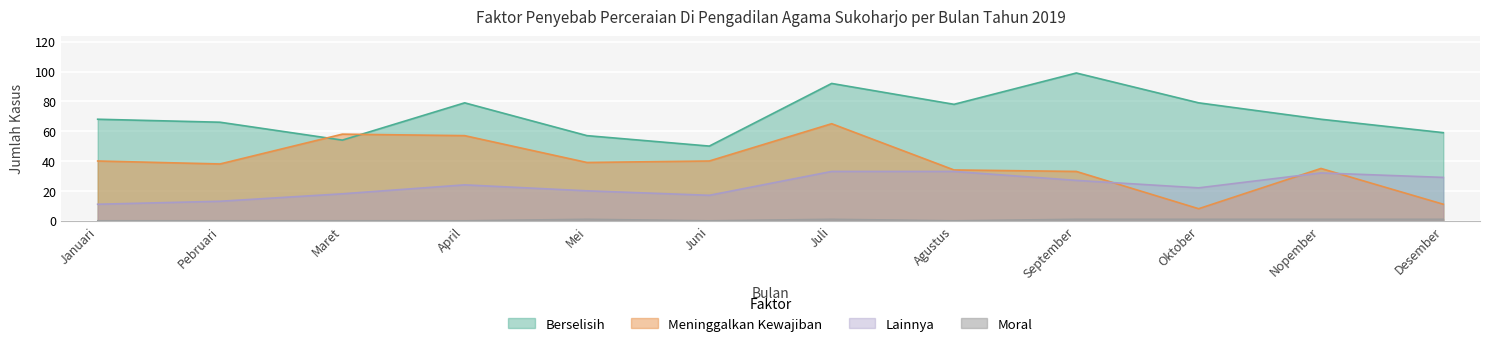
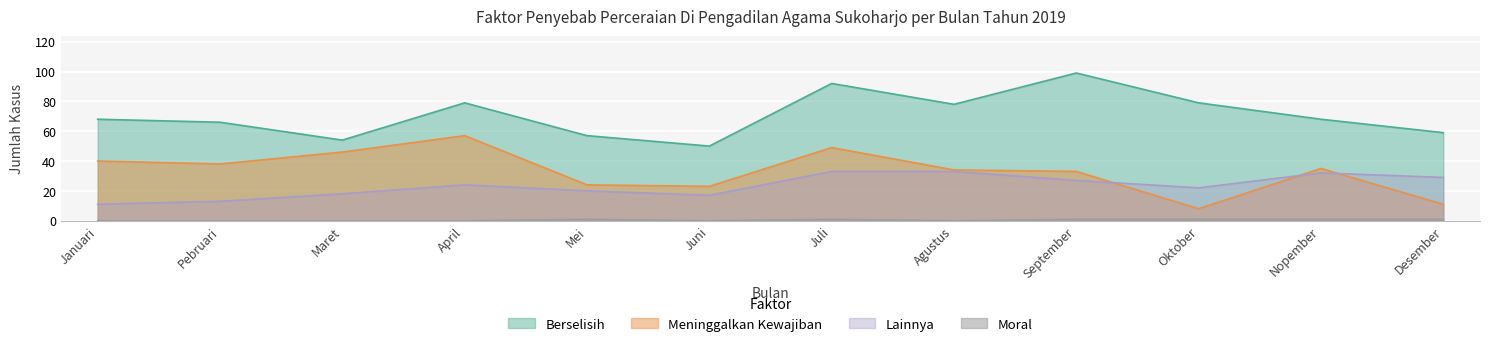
  {
    "Meninggalkan Kewajiban": {
      "Januari": 40,
      "Pebruari": 38,
-     "Maret": 58,
+     "Maret": 46,
      "April": 57,
-     "Mei": 39,
-     "Juni": 40,
-     "Juli": 65,
+     "Mei": 24,
+     "Juni": 23,
+     "Juli": 49,
      "September": 33,
      "Oktober": 8,
      "Nopember": 35,
      "Desember": 11
    }
  }
